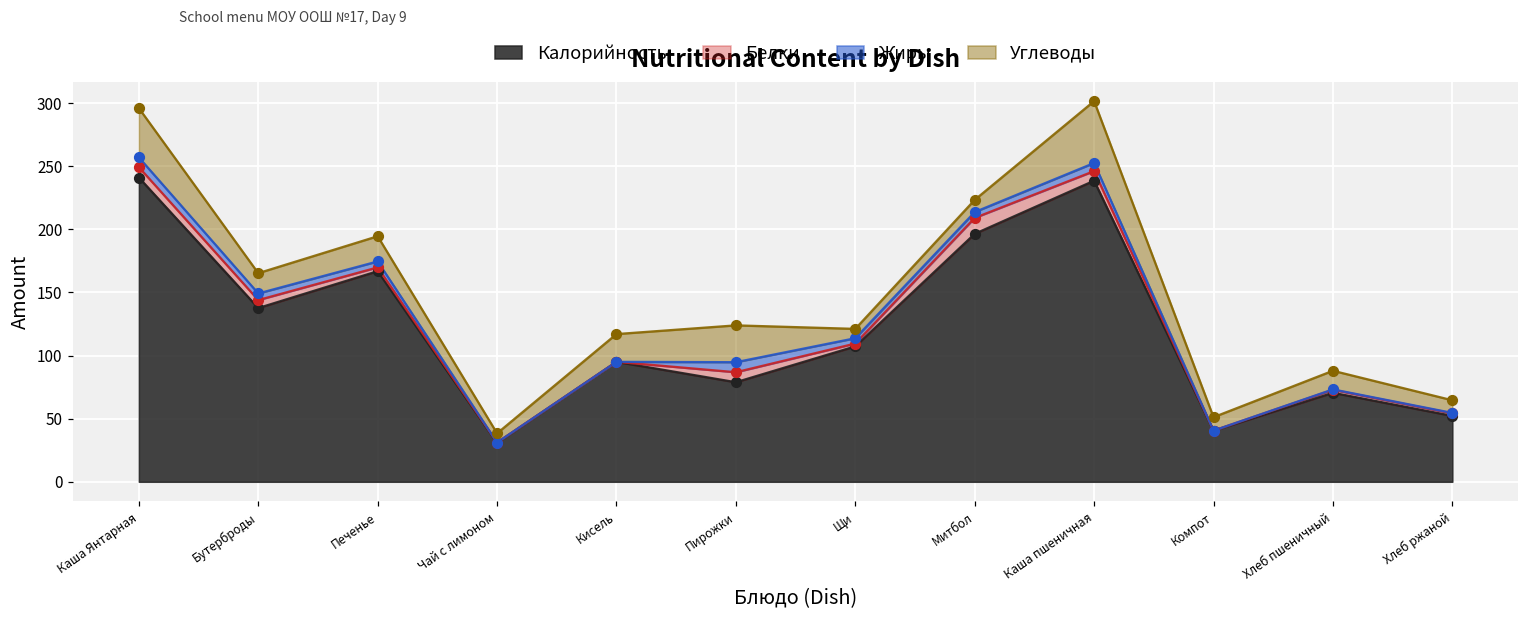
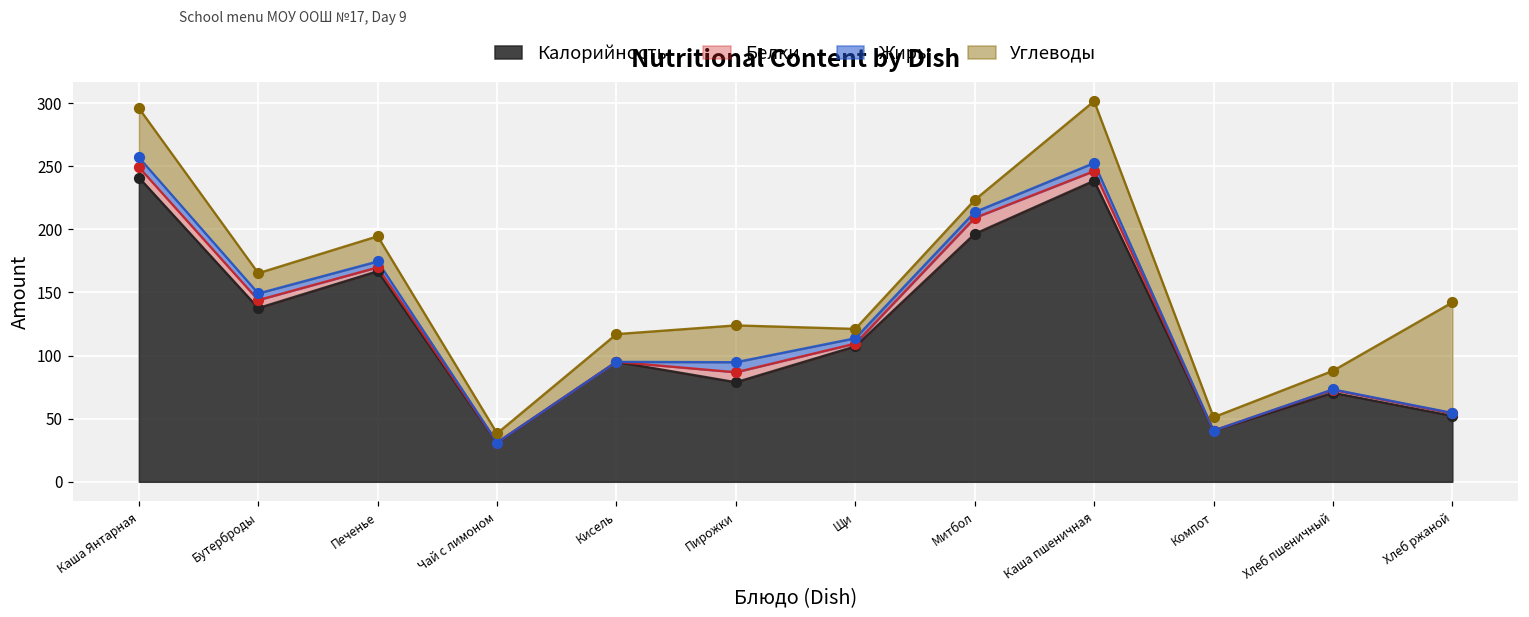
  {
    "Калорийность": {
      "Каша Янтарная": 241,
      "Бутерброды": 138,
      "Печенье": 167,
      "Пирожки": 79,
      "Щи": 107,
      "Митбол": 196,
      "Каша пшеничная": 239,
      "Хлеб пшеничный": 71
    },
    "Белки": {
      "Каша Янтарная": 8,
      "Бутерброды": 6,
      "Печенье": 3,
      "Пирожки": 8,
      "Щи": 2,
      "Митбол": 13,
      "Каша пшеничная": 8
    },
    "Жиры": {
      "Каша Янтарная": 8,
      "Бутерброды": 5,
      "Печенье": 5,
      "Пирожки": 8,
      "Щи": 4,
      "Митбол": 5,
      "Каша пшеничная": 6
    },
    "Углеводы": {
      "Каша Янтарная": 39,
      "Бутерброды": 16,
      "Печенье": 20,
      "Чай с лимоном": 7,
      "Кисель": 22,
      "Пирожки": 29,
      "Щи": 7,
      "Митбол": 10,
      "Каша пшеничная": 49,
      "Компот": 11,
      "Хлеб пшеничный": 15,
-     "Хлеб ржаной": 10
+     "Хлеб ржаной": 88
    }
  }
